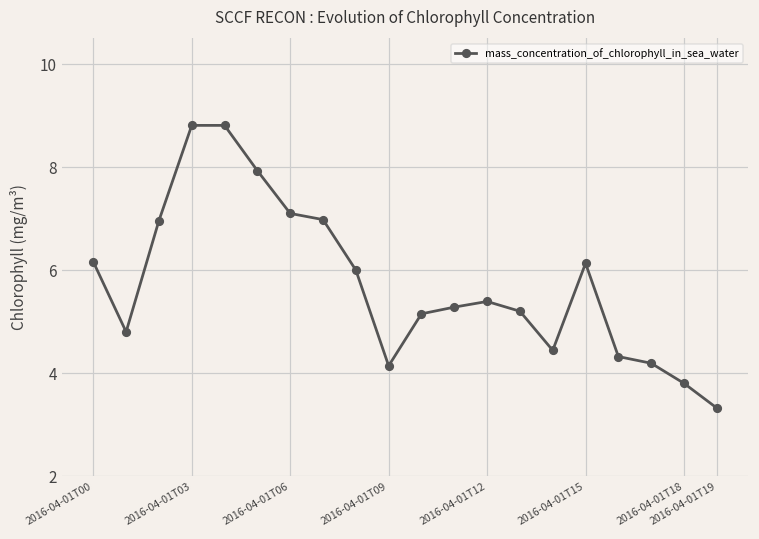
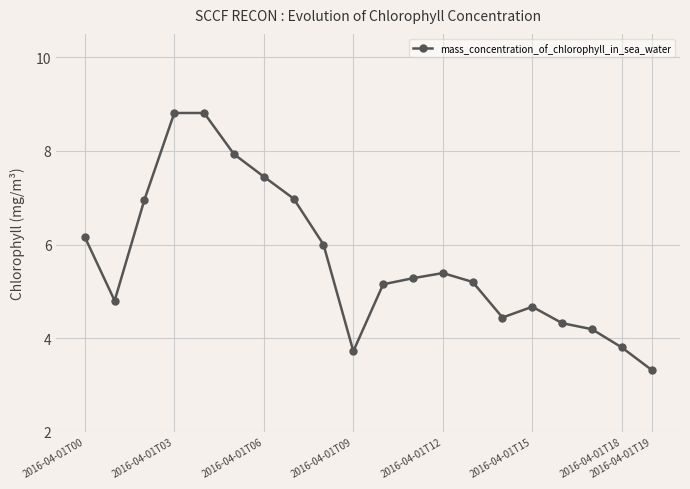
  {
    "2016-04-01T00": 6.2,
    "2016-04-01T03": 8.8,
-   "2016-04-01T06": 7.1,
-   "2016-04-01T09": 4.1,
+   "2016-04-01T06": 7.5,
+   "2016-04-01T09": 3.7,
    "2016-04-01T12": 5.4,
-   "2016-04-01T15": 6.1,
+   "2016-04-01T15": 4.7,
    "2016-04-01T18": 3.8,
    "2016-04-01T19": 3.3
  }
